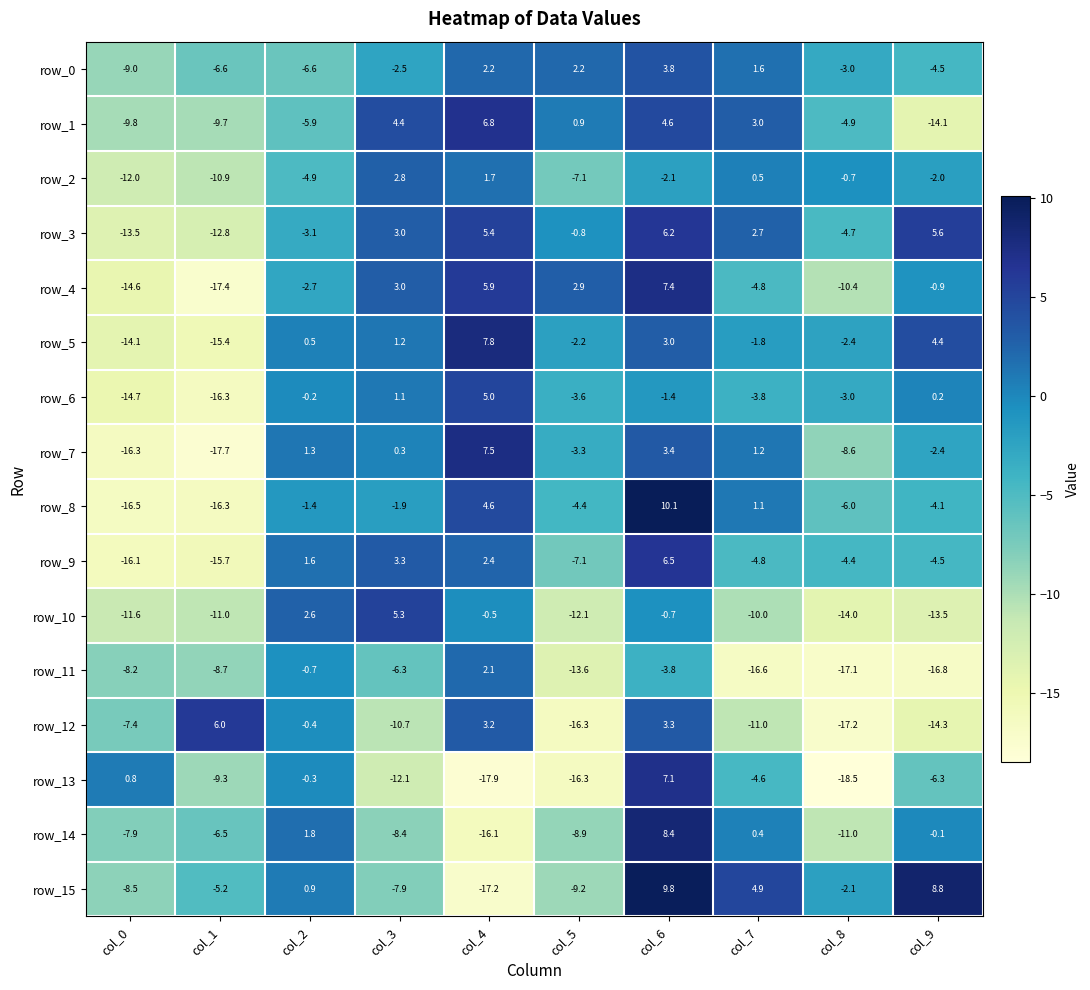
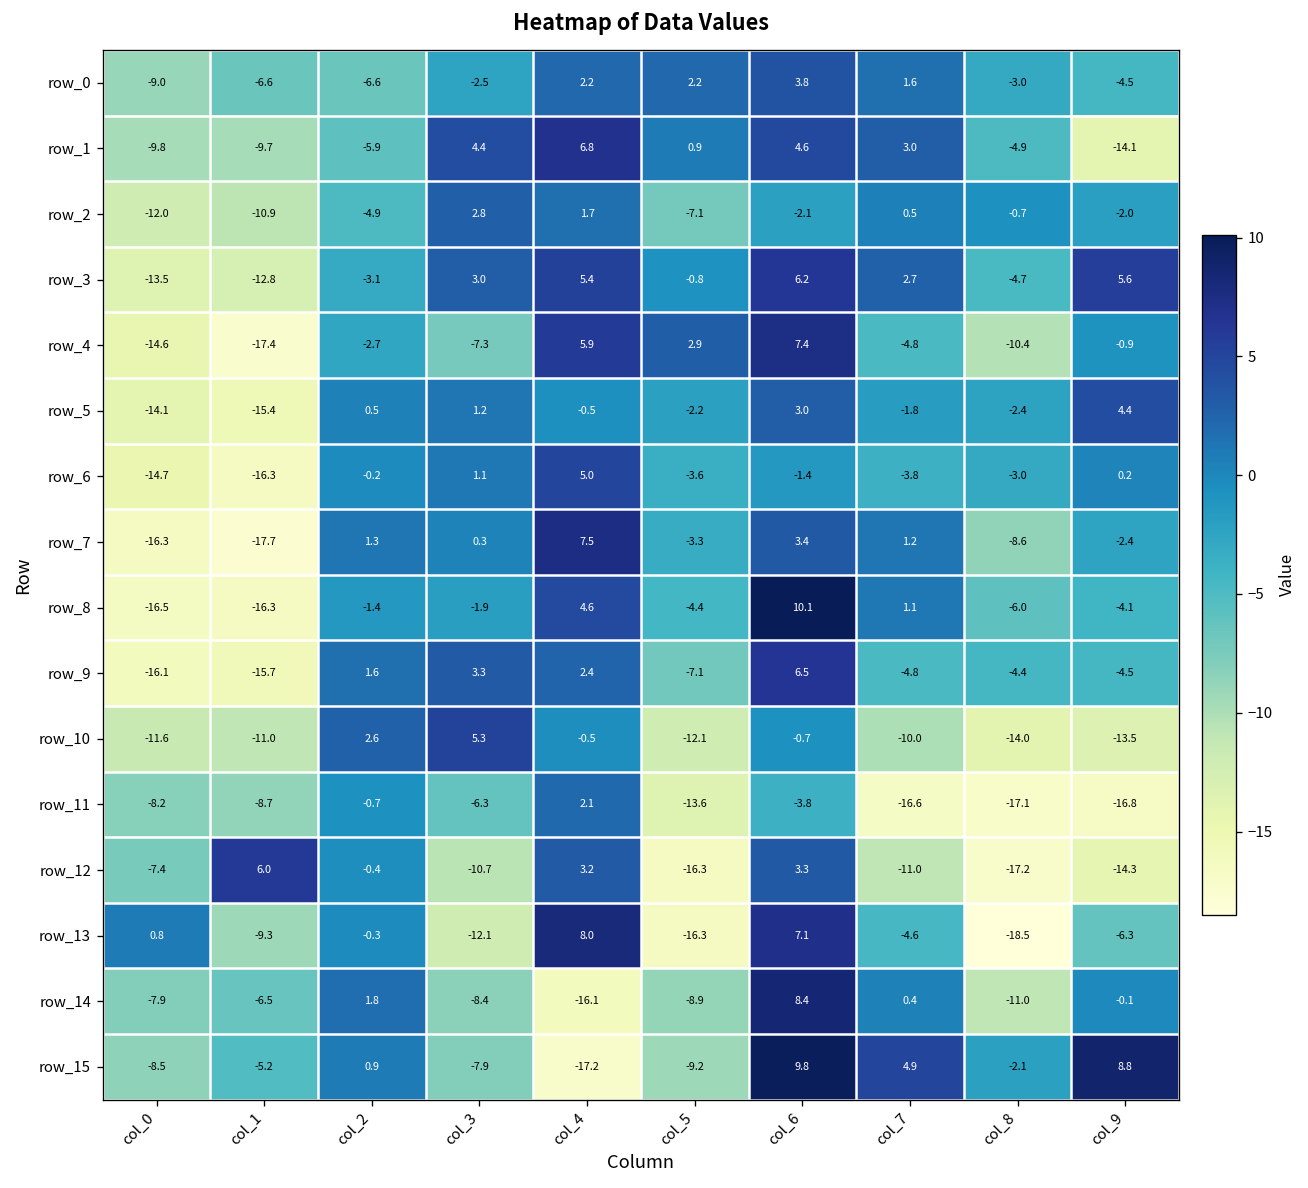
  {
    "row_0": {
      "col_0": -9.0,
      "col_1": -6.6,
      "col_2": -6.6,
      "col_3": -2.5,
      "col_4": 2.2,
      "col_5": 2.2,
      "col_6": 3.8,
      "col_7": 1.6,
      "col_8": -3.0,
      "col_9": -4.5
    },
    "row_1": {
      "col_0": -9.8,
      "col_1": -9.7,
      "col_2": -5.9,
      "col_3": 4.4,
      "col_4": 6.8,
      "col_5": 0.9,
      "col_6": 4.6,
      "col_7": 3.0,
      "col_8": -4.9,
      "col_9": -14.1
    },
    "row_2": {
      "col_0": -12.0,
      "col_1": -10.9,
      "col_2": -4.9,
      "col_3": 2.8,
      "col_4": 1.7,
      "col_5": -7.1,
      "col_6": -2.1,
      "col_7": 0.5,
      "col_8": -0.7,
      "col_9": -2.0
    },
    "row_3": {
      "col_0": -13.5,
      "col_1": -12.8,
      "col_2": -3.1,
      "col_3": 3.0,
      "col_4": 5.4,
      "col_5": -0.8,
      "col_6": 6.2,
      "col_7": 2.7,
      "col_8": -4.7,
      "col_9": 5.6
    },
    "row_4": {
      "col_0": -14.6,
      "col_1": -17.4,
      "col_2": -2.7,
-     "col_3": 3.0,
+     "col_3": -7.3,
      "col_4": 5.9,
      "col_5": 2.9,
      "col_6": 7.4,
      "col_7": -4.8,
      "col_8": -10.4,
      "col_9": -0.9
    },
    "row_5": {
      "col_0": -14.1,
      "col_1": -15.4,
      "col_2": 0.5,
      "col_3": 1.2,
-     "col_4": 7.8,
+     "col_4": -0.5,
      "col_5": -2.2,
      "col_6": 3.0,
      "col_7": -1.8,
      "col_8": -2.4,
      "col_9": 4.4
    },
    "row_6": {
      "col_0": -14.7,
      "col_1": -16.3,
      "col_2": -0.2,
      "col_3": 1.1,
      "col_4": 5.0,
      "col_5": -3.6,
      "col_6": -1.4,
      "col_7": -3.8,
      "col_8": -3.0,
      "col_9": 0.2
    },
    "row_7": {
      "col_0": -16.3,
      "col_1": -17.7,
      "col_2": 1.3,
      "col_3": 0.3,
      "col_4": 7.5,
      "col_5": -3.3,
      "col_6": 3.4,
      "col_7": 1.2,
      "col_8": -8.6,
      "col_9": -2.4
    },
    "row_8": {
      "col_0": -16.5,
      "col_1": -16.3,
      "col_2": -1.4,
      "col_3": -1.9,
      "col_4": 4.6,
      "col_5": -4.4,
      "col_6": 10.1,
      "col_7": 1.1,
      "col_8": -6.0,
      "col_9": -4.1
    },
    "row_9": {
      "col_0": -16.1,
      "col_1": -15.7,
      "col_2": 1.6,
      "col_3": 3.3,
      "col_4": 2.4,
      "col_5": -7.1,
      "col_6": 6.5,
      "col_7": -4.8,
      "col_8": -4.4,
      "col_9": -4.5
    },
    "row_10": {
      "col_0": -11.6,
      "col_1": -11.0,
      "col_2": 2.6,
      "col_3": 5.3,
      "col_4": -0.5,
      "col_5": -12.1,
      "col_6": -0.7,
      "col_7": -10.0,
      "col_8": -14.0,
      "col_9": -13.5
    },
    "row_11": {
      "col_0": -8.2,
      "col_1": -8.7,
      "col_2": -0.7,
      "col_3": -6.3,
      "col_4": 2.1,
      "col_5": -13.6,
      "col_6": -3.8,
      "col_7": -16.6,
      "col_8": -17.1,
      "col_9": -16.8
    },
    "row_12": {
      "col_0": -7.4,
      "col_1": 6.0,
      "col_2": -0.4,
      "col_3": -10.7,
      "col_4": 3.2,
      "col_5": -16.3,
      "col_6": 3.3,
      "col_7": -11.0,
      "col_8": -17.2,
      "col_9": -14.3
    },
    "row_13": {
      "col_0": 0.8,
      "col_1": -9.3,
      "col_2": -0.3,
      "col_3": -12.1,
-     "col_4": -17.9,
+     "col_4": 8.0,
      "col_5": -16.3,
      "col_6": 7.1,
      "col_7": -4.6,
      "col_8": -18.5,
      "col_9": -6.3
    },
    "row_14": {
      "col_0": -7.9,
      "col_1": -6.5,
      "col_2": 1.8,
      "col_3": -8.4,
      "col_4": -16.1,
      "col_5": -8.9,
      "col_6": 8.4,
      "col_7": 0.4,
      "col_8": -11.0,
      "col_9": -0.1
    },
    "row_15": {
      "col_0": -8.5,
      "col_1": -5.2,
      "col_2": 0.9,
      "col_3": -7.9,
      "col_4": -17.2,
      "col_5": -9.2,
      "col_6": 9.8,
      "col_7": 4.9,
      "col_8": -2.1,
      "col_9": 8.8
    }
  }
